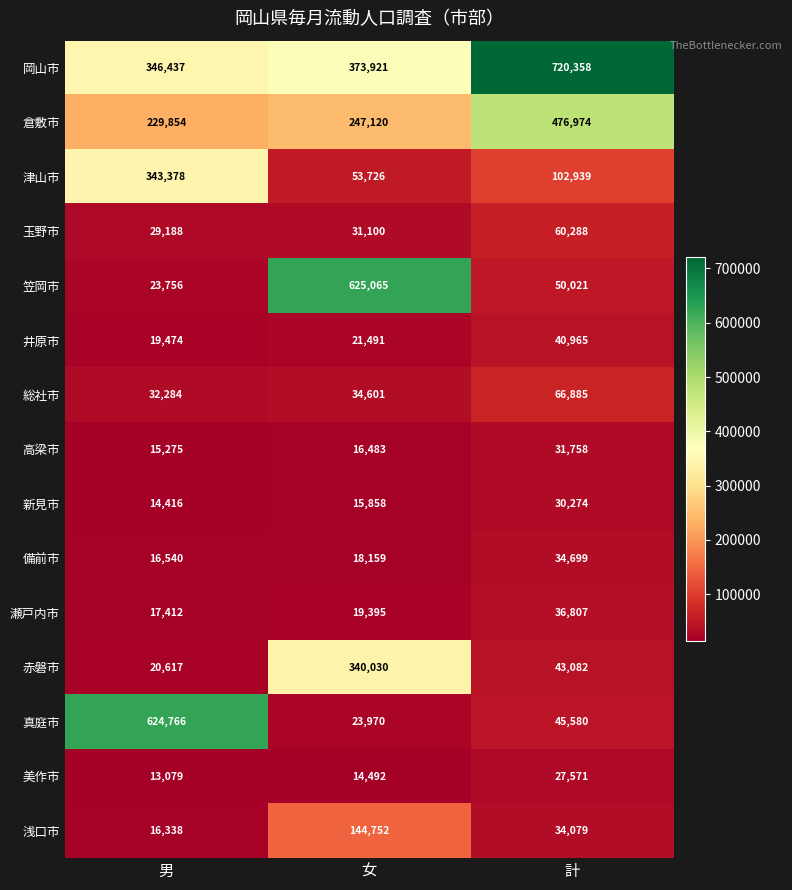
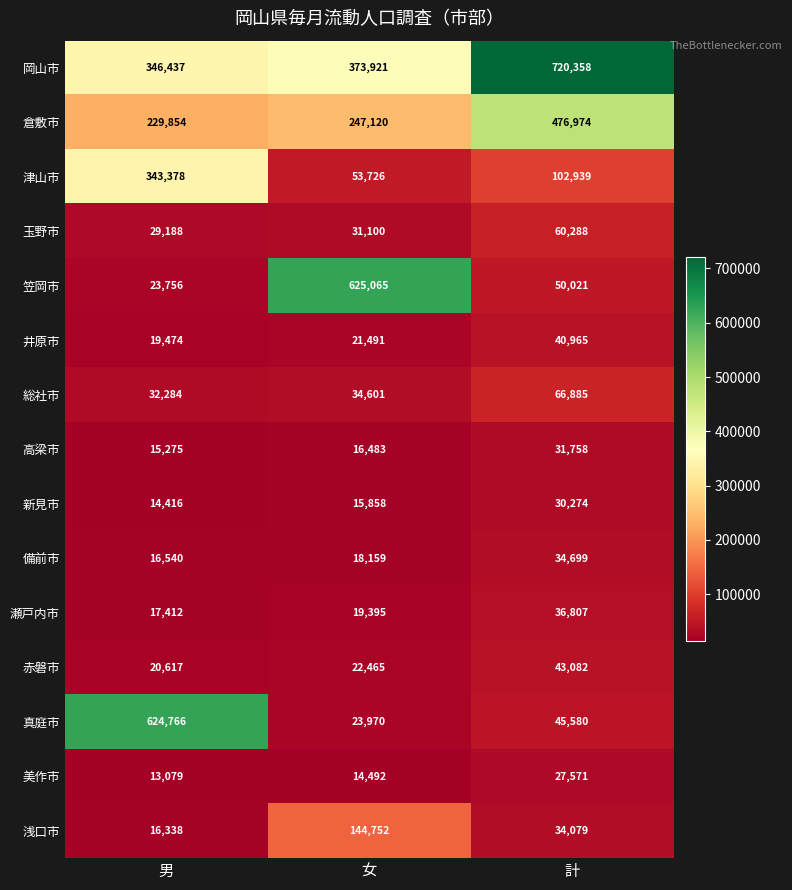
  {
    "岡山市": {
      "男": "346,437",
      "女": "373,921",
      "計": "720,358"
    },
    "倉敷市": {
      "男": "229,854",
      "女": "247,120",
      "計": "476,974"
    },
    "津山市": {
      "男": "343,378",
      "女": "53,726",
      "計": "102,939"
    },
    "玉野市": {
      "男": "29,188",
      "女": "31,100",
      "計": "60,288"
    },
    "笠岡市": {
      "男": "23,756",
      "女": "625,065",
      "計": "50,021"
    },
    "井原市": {
      "男": "19,474",
      "女": "21,491",
      "計": "40,965"
    },
    "総社市": {
      "男": "32,284",
      "女": "34,601",
      "計": "66,885"
    },
    "高梁市": {
      "男": "15,275",
      "女": "16,483",
      "計": "31,758"
    },
    "新見市": {
      "男": "14,416",
      "女": "15,858",
      "計": "30,274"
    },
    "備前市": {
      "男": "16,540",
      "女": "18,159",
      "計": "34,699"
    },
    "瀬戸内市": {
      "男": "17,412",
      "女": "19,395",
      "計": "36,807"
    },
    "赤磐市": {
      "男": "20,617",
-     "女": "340,030",
+     "女": "22,465",
      "計": "43,082"
    },
    "真庭市": {
      "男": "624,766",
      "女": "23,970",
      "計": "45,580"
    },
    "美作市": {
      "男": "13,079",
      "女": "14,492",
      "計": "27,571"
    },
    "浅口市": {
      "男": "16,338",
      "女": "144,752",
      "計": "34,079"
    }
  }
